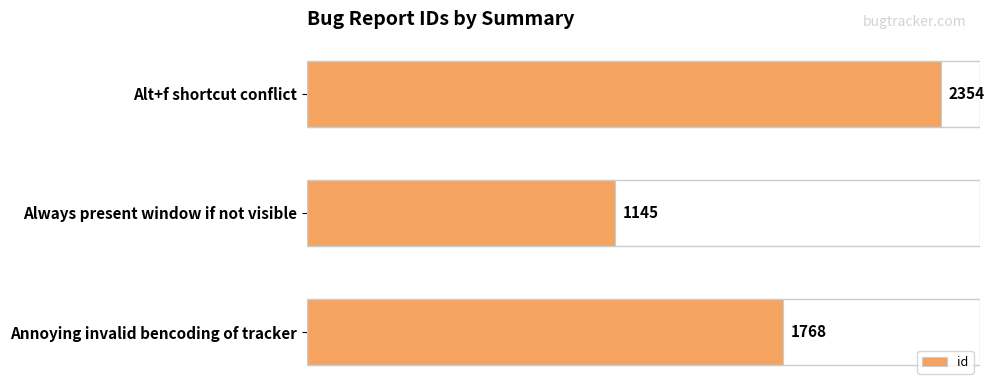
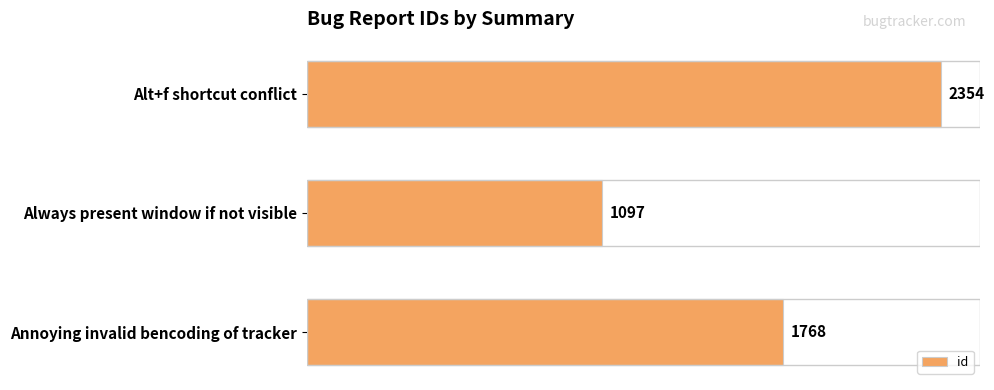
  {
    "Alt+f shortcut conflict": 2354,
-   "Always present window if not visible": 1145,
+   "Always present window if not visible": 1097,
    "Annoying invalid bencoding of tracker": 1768
  }
